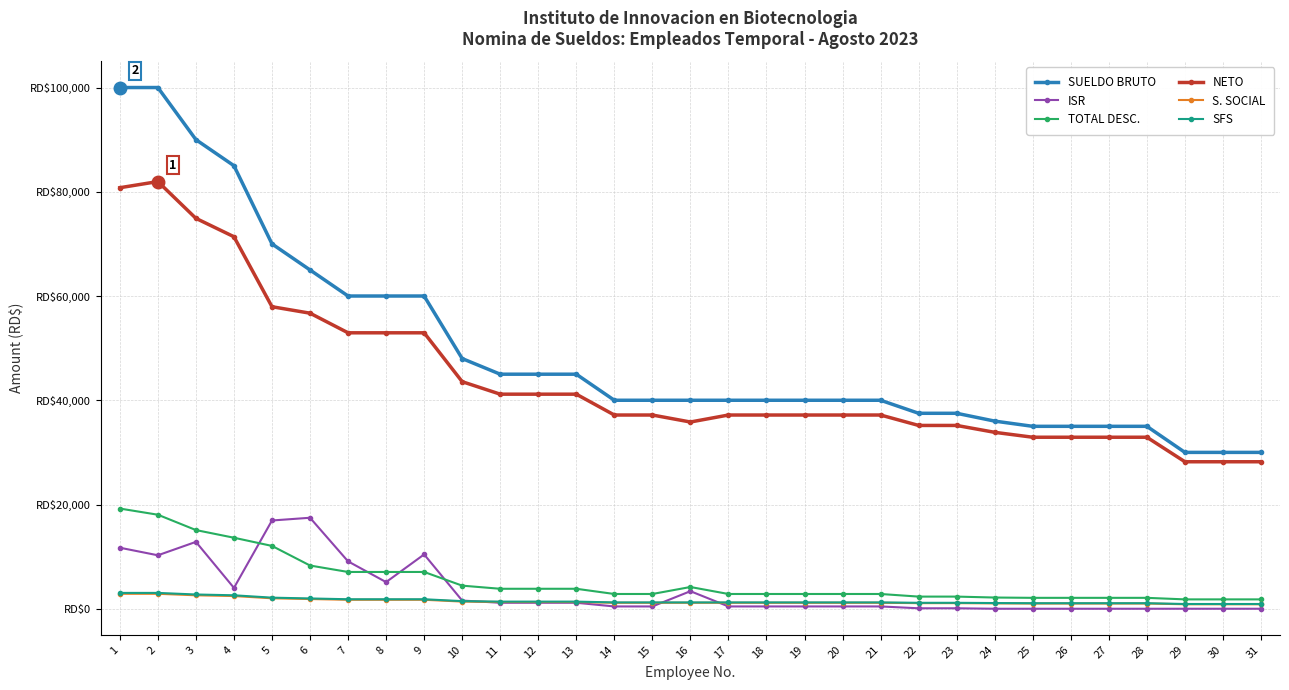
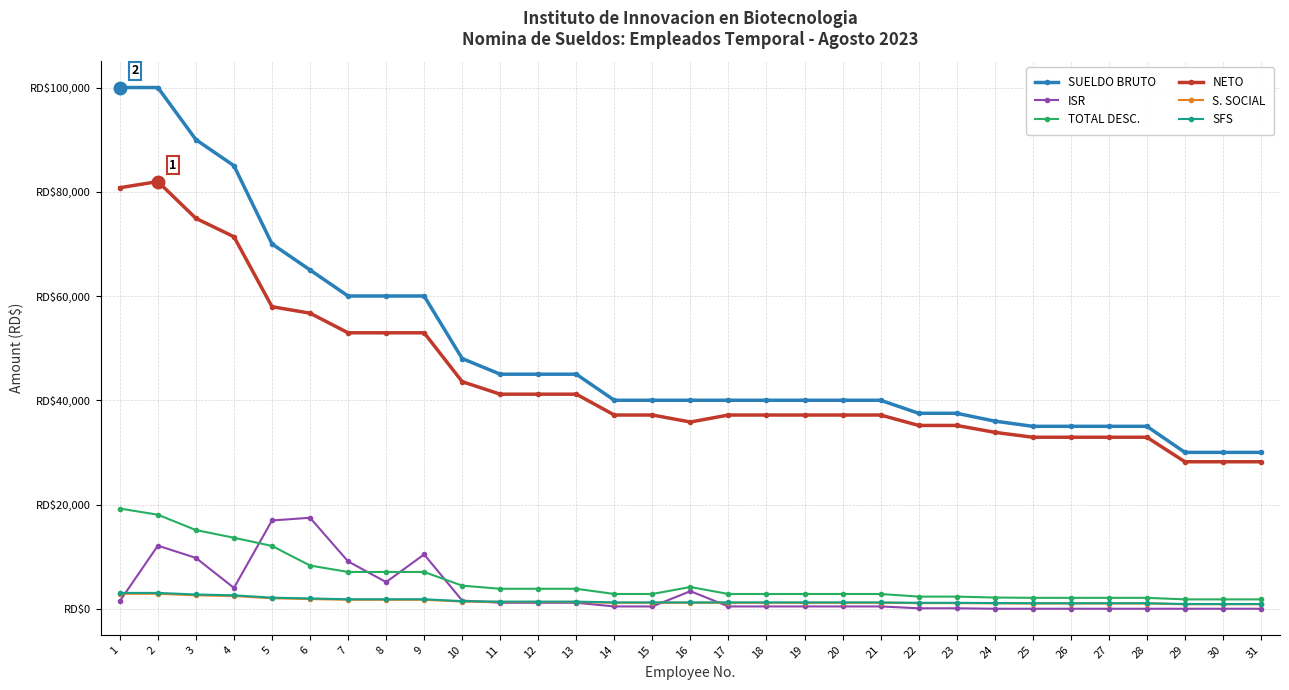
  {
    "ISR": {
-     "1": "RD$12,000",
-     "2": "RD$10,000",
-     "3": "RD$13,000",
+     "1": "RD$1,000",
+     "2": "RD$12,000",
+     "3": "RD$10,000",
      "4": "RD$4,000",
      "5": "RD$17,000",
      "6": "RD$17,000",
      "7": "RD$9,000",
      "8": "RD$5,000",
      "9": "RD$10,000",
      "14": "RD$0",
      "15": "RD$0",
      "16": "RD$3,000",
      "17": "RD$0",
      "18": "RD$0",
      "19": "RD$0",
      "20": "RD$0",
      "21": "RD$0",
      "22": "RD$0",
      "23": "RD$0",
      "24": "RD$0",
      "25": "RD$0",
      "26": "RD$0",
      "27": "RD$0",
      "28": "RD$0",
      "29": "RD$0",
      "30": "RD$0",
      "31": "RD$0"
    }
  }
